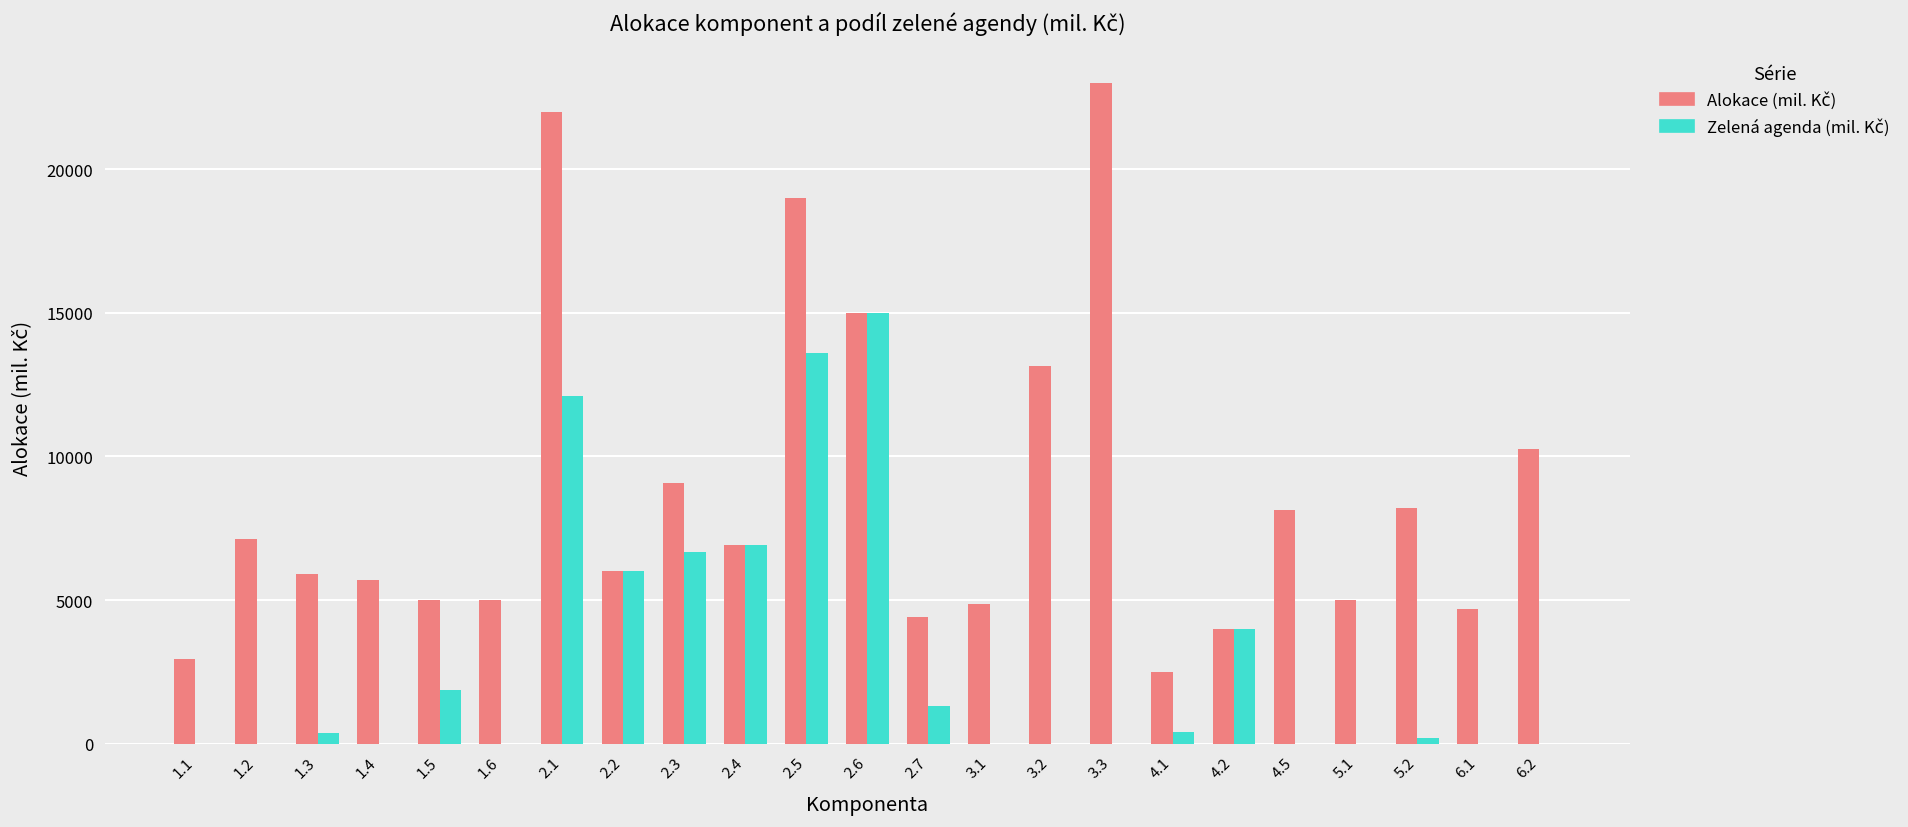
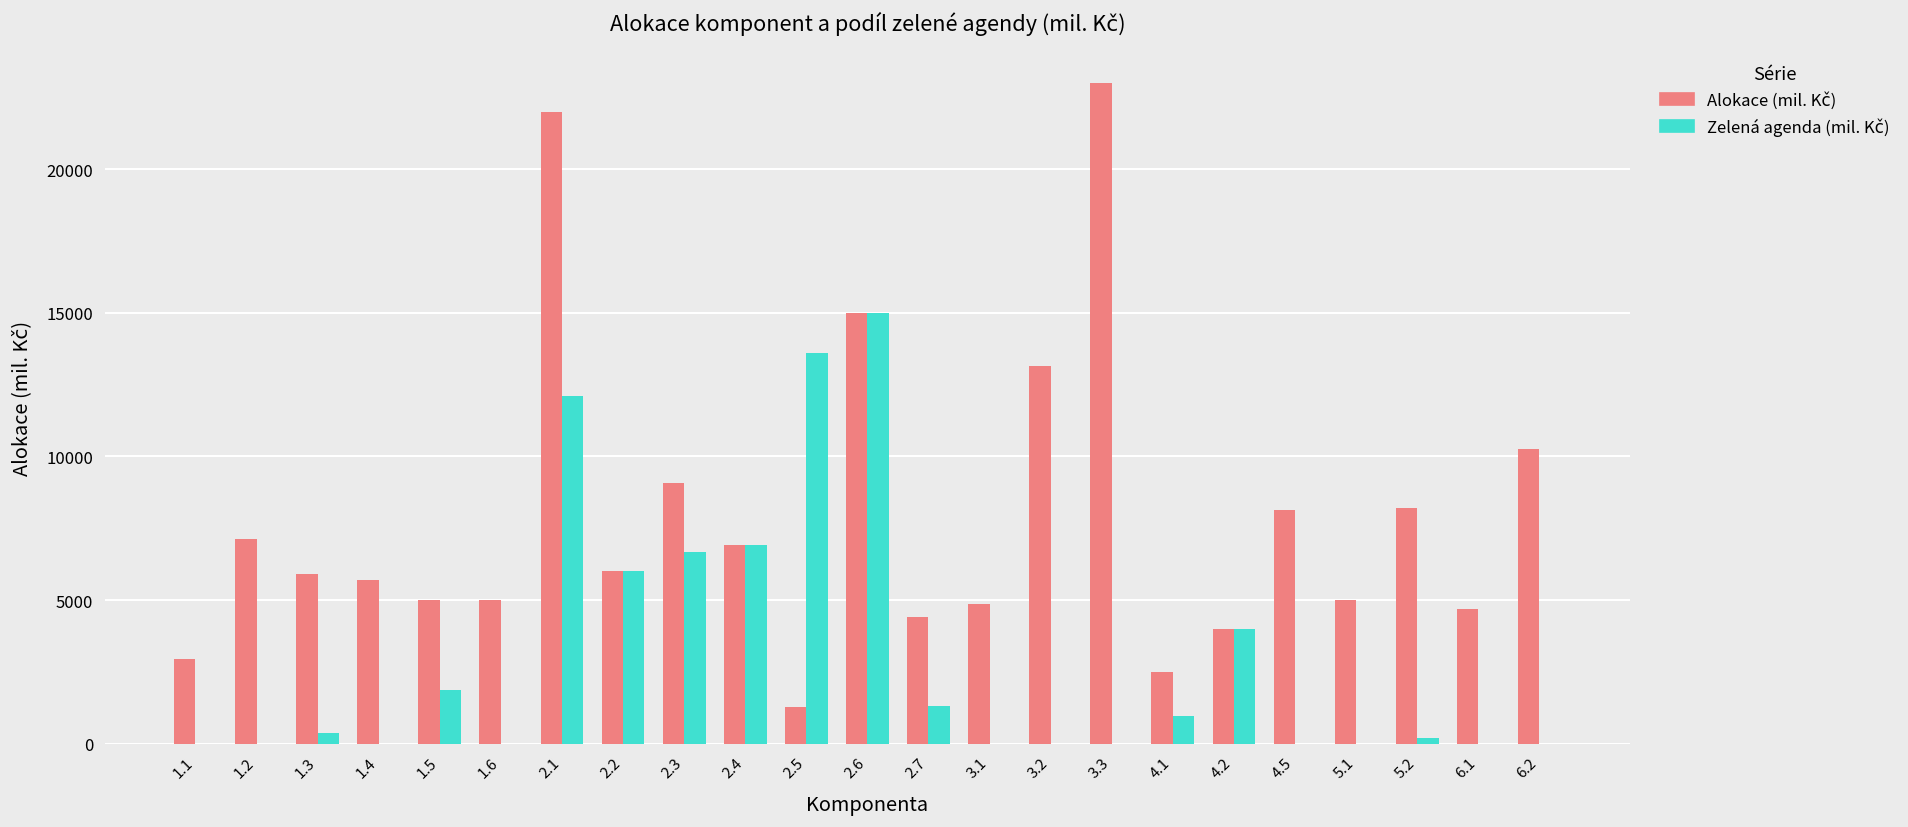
  {
    "Alokace (mil. Kč)": {
      "1.1": 3000,
      "1.2": 7100,
      "1.3": 5900,
      "1.4": 5700,
      "1.5": 5000,
      "1.6": 5000,
      "2.1": 22000,
      "2.2": 6000,
      "2.3": 9100,
      "2.4": 6900,
-     "2.5": 19000,
+     "2.5": 1300,
      "2.6": 15000,
      "2.7": 4400,
      "3.1": 4900,
      "3.2": 13100,
      "3.3": 23000,
      "4.1": 2500,
      "4.2": 4000,
      "4.5": 8200,
      "5.1": 5000,
      "5.2": 8200,
      "6.1": 4700,
      "6.2": 10300
    },
    "Zelená agenda (mil. Kč)": {
      "1.1": 0,
      "1.2": 0,
      "1.3": 400,
      "1.4": 0,
      "1.5": 1900,
      "1.6": 0,
      "2.1": 12100,
      "2.2": 6000,
      "2.3": 6700,
      "2.4": 6900,
      "2.5": 13600,
      "2.6": 15000,
      "2.7": 1300,
      "3.1": 0,
      "3.2": 0,
      "3.3": 0,
-     "4.1": 400,
+     "4.1": 1000,
      "4.2": 4000,
      "4.5": 0,
      "5.1": 0,
      "5.2": 200,
      "6.1": 0,
      "6.2": 0
    }
  }
